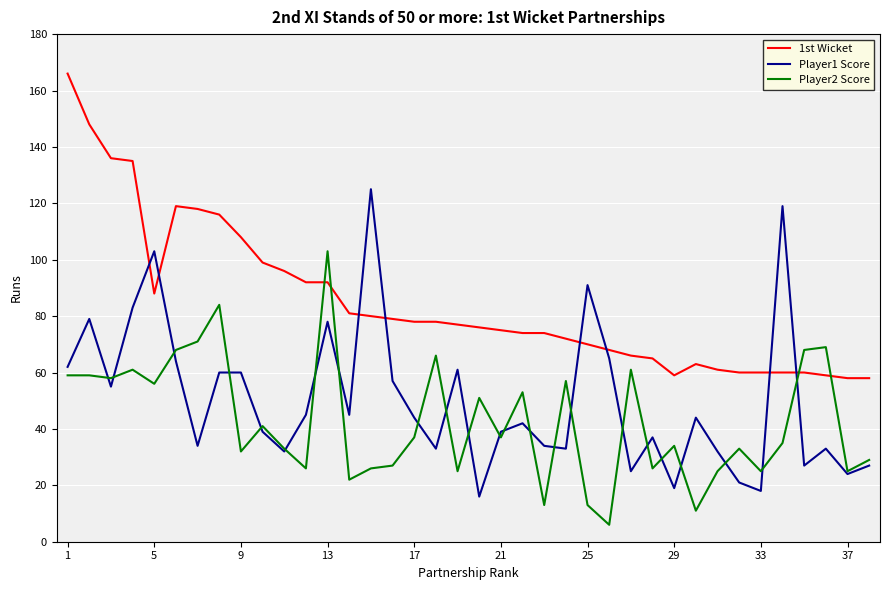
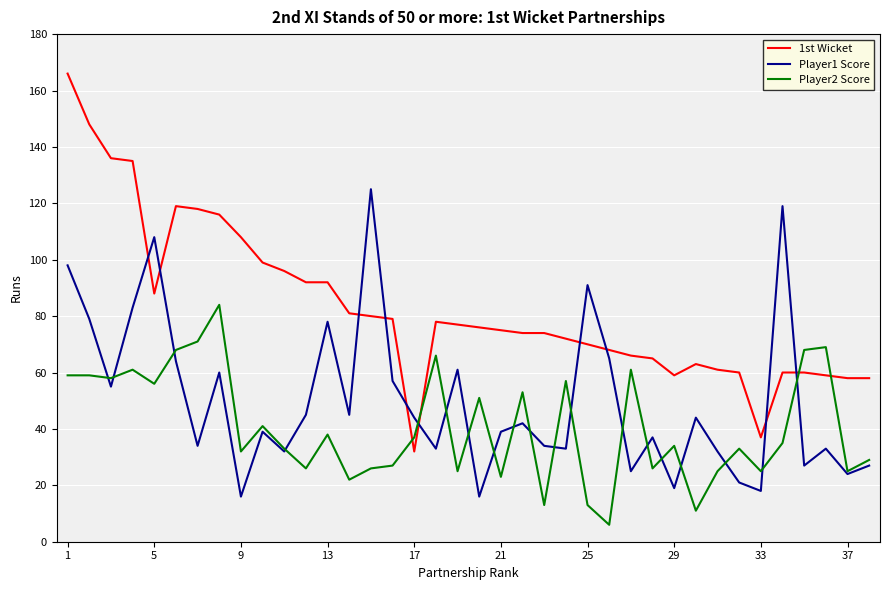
  {
    "1st Wicket": {
      "1": 166,
      "5": 88,
      "9": 108,
      "13": 92,
-     "17": 78,
+     "17": 32,
      "21": 75,
      "25": 70,
      "29": 59,
-     "33": 60,
+     "33": 37,
      "37": 58
    },
    "Player1 Score": {
-     "1": 62,
-     "5": 103,
-     "9": 60,
+     "1": 98,
+     "5": 108,
+     "9": 16,
      "13": 78,
      "17": 44,
      "21": 39,
      "25": 91,
      "29": 19,
      "33": 18,
      "37": 24
    },
    "Player2 Score": {
      "1": 59,
      "5": 56,
      "9": 32,
-     "13": 103,
+     "13": 38,
      "17": 37,
-     "21": 37,
+     "21": 23,
      "25": 13,
      "29": 34,
      "33": 25,
      "37": 25
    }
  }
